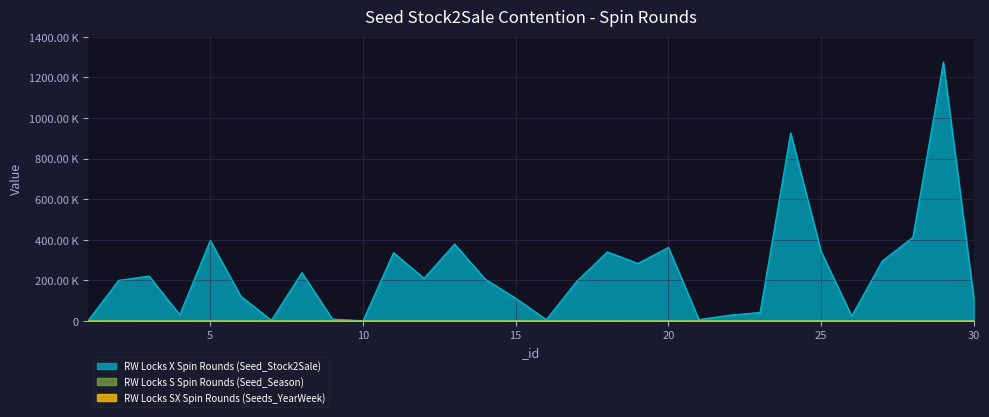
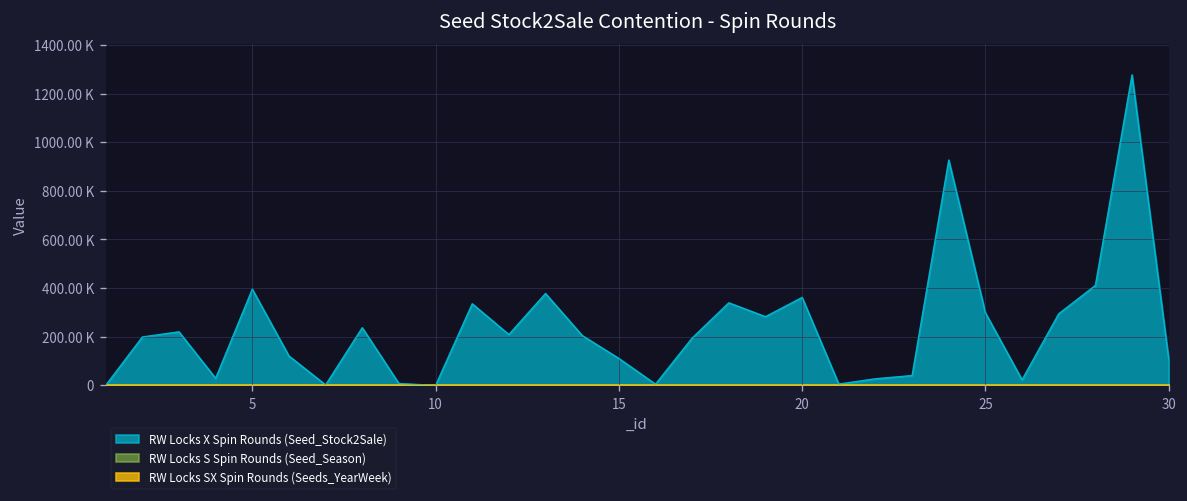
  {
    "RW Locks X Spin Rounds (Seed_Stock2Sale)": {
      "5": 400000,
      "15": 110000,
      "20": 360000,
-     "25": 340000,
+     "25": 300000,
      "30": 110000
    },
    "RW Locks SX Spin Rounds (Seeds_YearWeek)": {
      "5": 0,
      "15": 0,
      "20": 0,
      "25": 0,
      "30": 0
    }
  }
